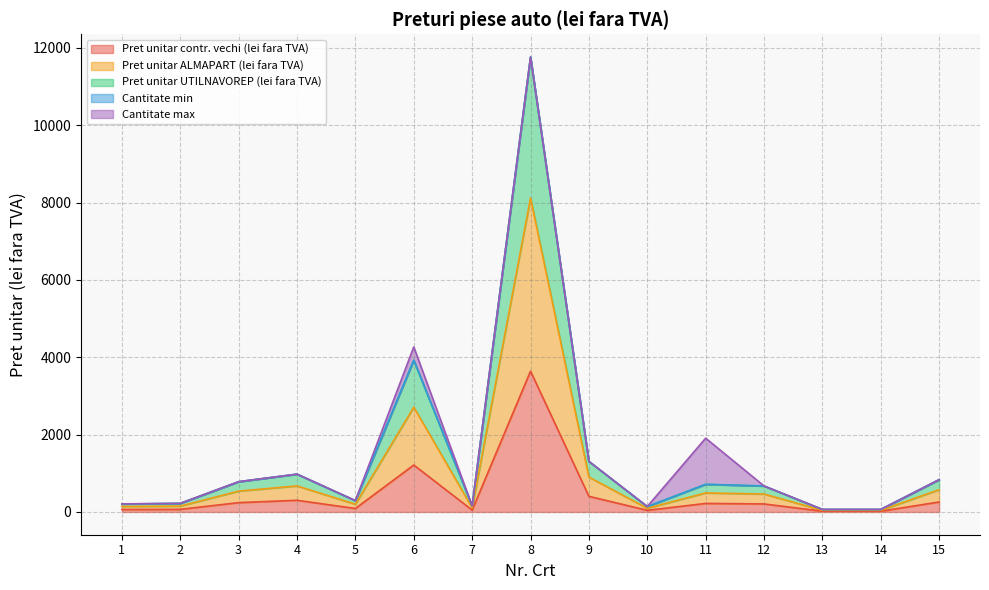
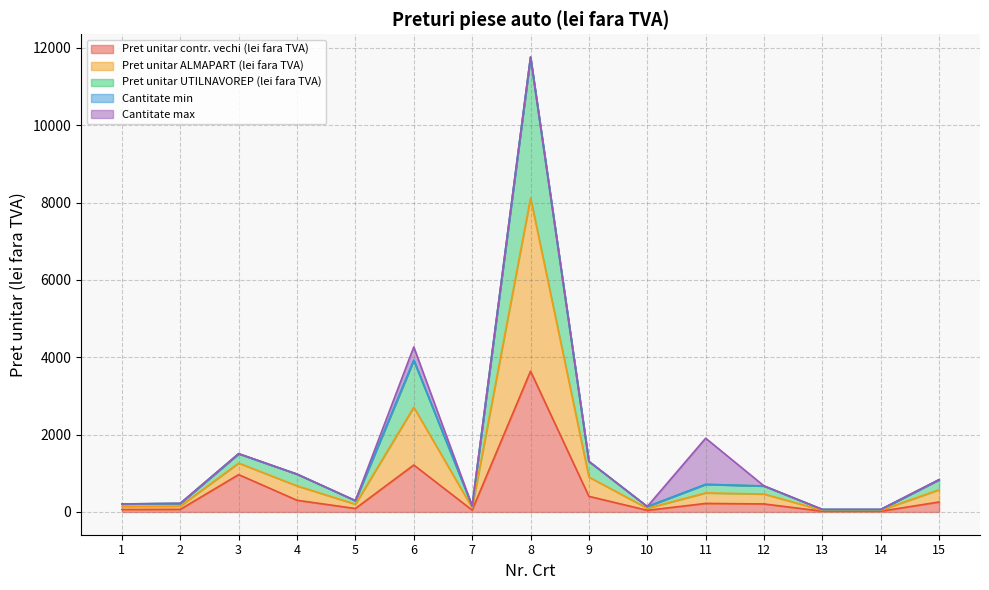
  {
    "Pret unitar contr. vechi (lei fara TVA)": {
      "1": 100,
      "2": 100,
-     "3": 200,
+     "3": 1000,
      "4": 300,
      "5": 100,
      "6": 1200,
      "8": 3600,
      "9": 400,
      "11": 200,
      "12": 200,
      "15": 300
    },
    "Pret unitar ALMAPART (lei fara TVA)": {
      "2": 100,
      "3": 300,
      "4": 400,
      "5": 100,
      "6": 1500,
      "8": 4500,
      "9": 500,
      "11": 300,
      "12": 300,
      "15": 300
    },
    "Cantitate max": {
      "6": 300,
      "11": 1200
    }
  }
